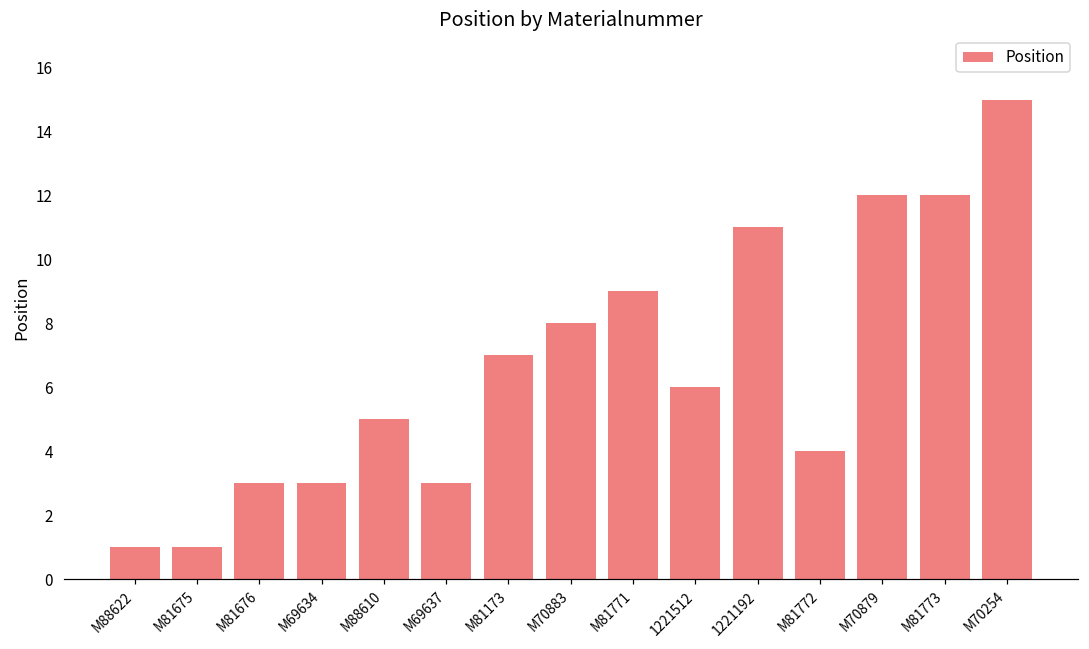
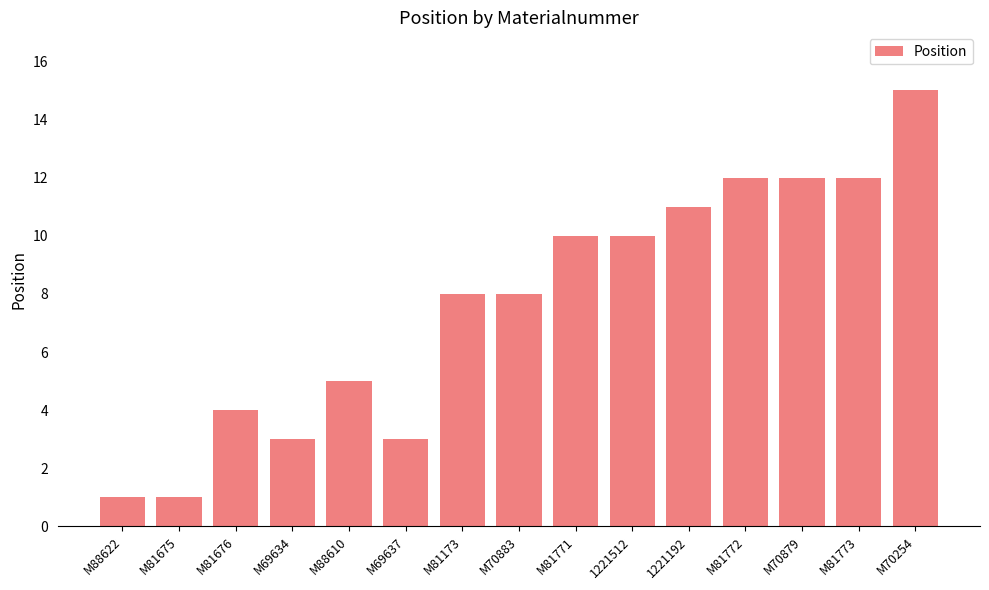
  {
    "M88622": 1,
    "M81675": 1,
-   "M81676": 3,
+   "M81676": 4,
    "M69634": 3,
    "M88610": 5,
    "M69637": 3,
-   "M81173": 7,
+   "M81173": 8,
    "M70883": 8,
-   "M81771": 9,
-   "1221512": 6,
+   "M81771": 10,
+   "1221512": 10,
    "1221192": 11,
-   "M81772": 4,
+   "M81772": 12,
    "M70879": 12,
    "M81773": 12,
    "M70254": 15
  }
